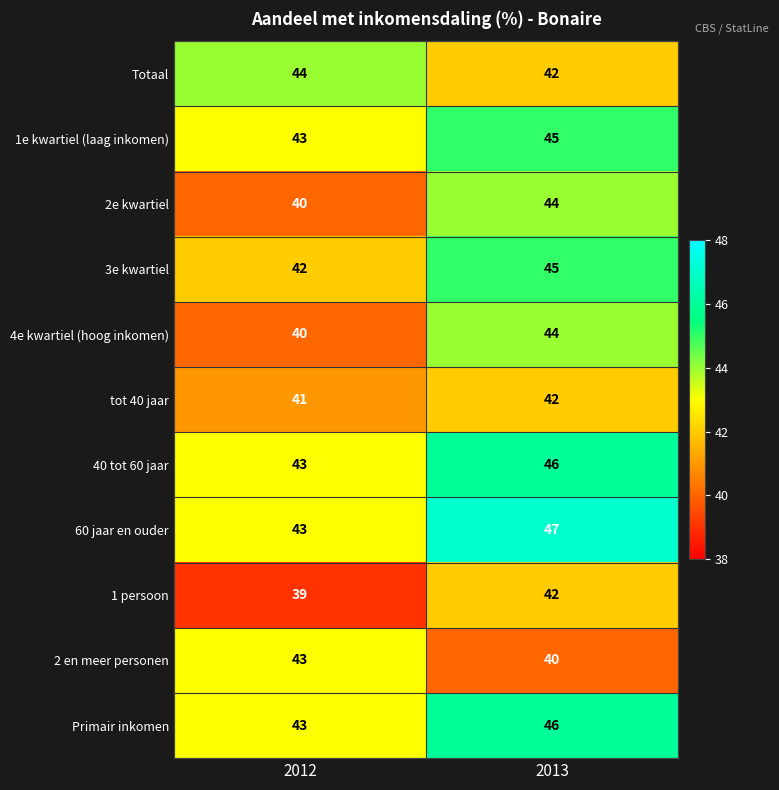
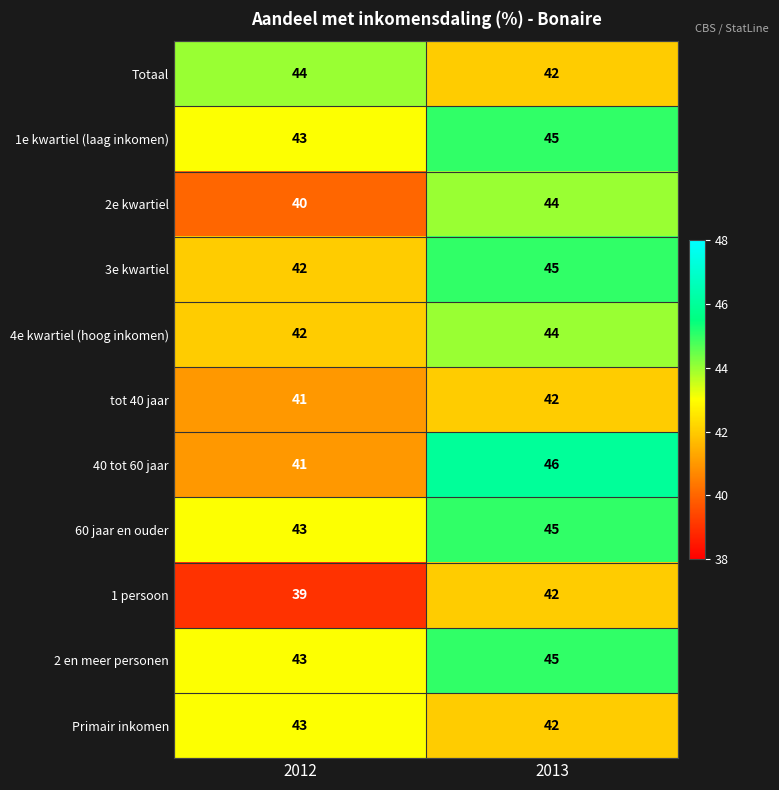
  {
    "Totaal": {
      "2012": 44,
      "2013": 42
    },
    "1e kwartiel (laag inkomen)": {
      "2012": 43,
      "2013": 45
    },
    "2e kwartiel": {
      "2012": 40,
      "2013": 44
    },
    "3e kwartiel": {
      "2012": 42,
      "2013": 45
    },
    "4e kwartiel (hoog inkomen)": {
-     "2012": 40,
+     "2012": 42,
      "2013": 44
    },
    "tot 40 jaar": {
      "2012": 41,
      "2013": 42
    },
    "40 tot 60 jaar": {
-     "2012": 43,
+     "2012": 41,
      "2013": 46
    },
    "60 jaar en ouder": {
      "2012": 43,
-     "2013": 47
+     "2013": 45
    },
    "1 persoon": {
      "2012": 39,
      "2013": 42
    },
    "2 en meer personen": {
      "2012": 43,
-     "2013": 40
+     "2013": 45
    },
    "Primair inkomen": {
      "2012": 43,
-     "2013": 46
+     "2013": 42
    }
  }
